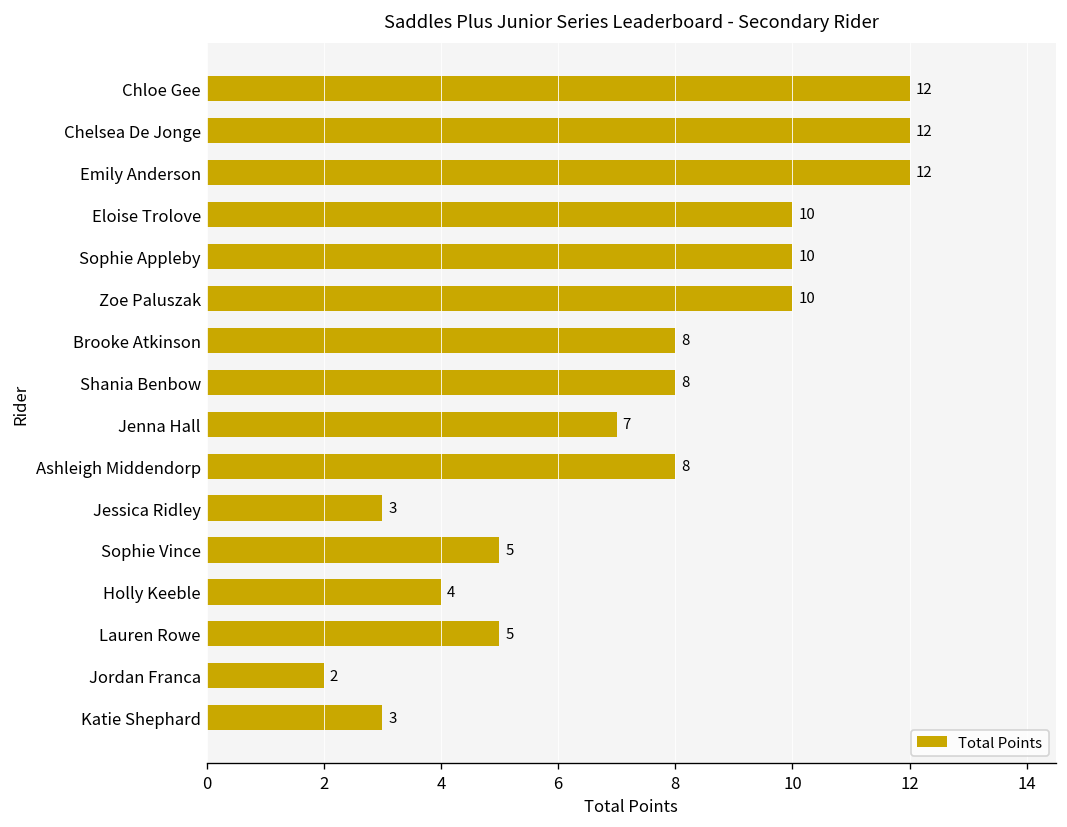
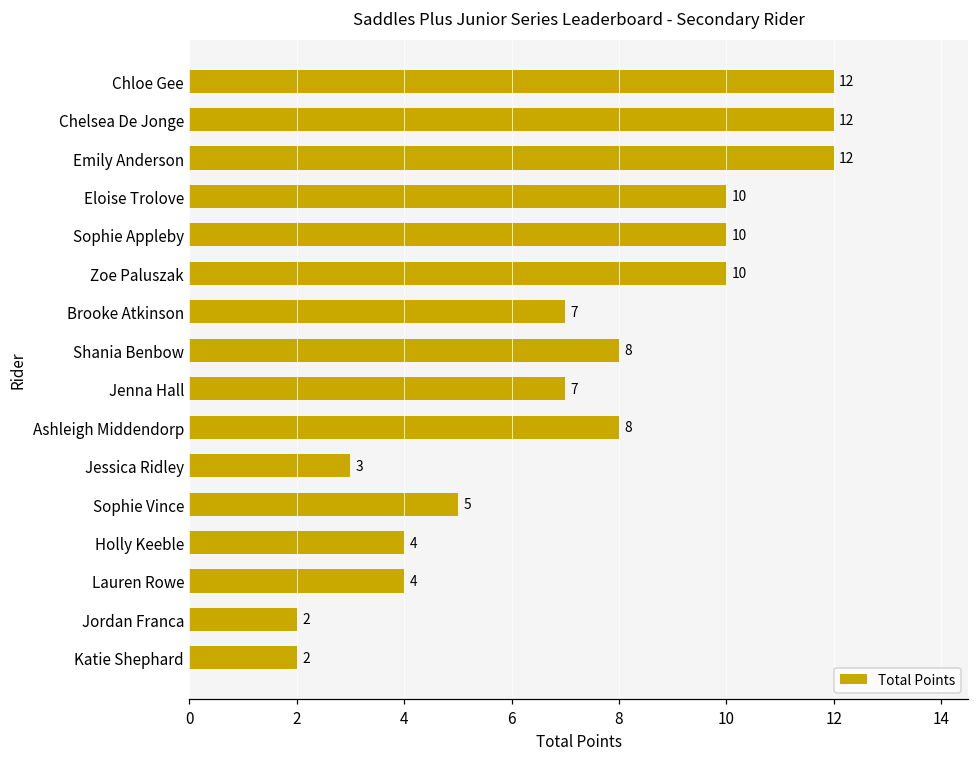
  {
    "Chloe Gee": 12,
    "Chelsea De Jonge": 12,
    "Emily Anderson": 12,
    "Eloise Trolove": 10,
    "Sophie Appleby": 10,
    "Zoe Paluszak": 10,
-   "Brooke Atkinson": 8,
+   "Brooke Atkinson": 7,
    "Shania Benbow": 8,
    "Jenna Hall": 7,
    "Ashleigh Middendorp": 8,
    "Jessica Ridley": 3,
    "Sophie Vince": 5,
    "Holly Keeble": 4,
-   "Lauren Rowe": 5,
+   "Lauren Rowe": 4,
    "Jordan Franca": 2,
-   "Katie Shephard": 3
+   "Katie Shephard": 2
  }
